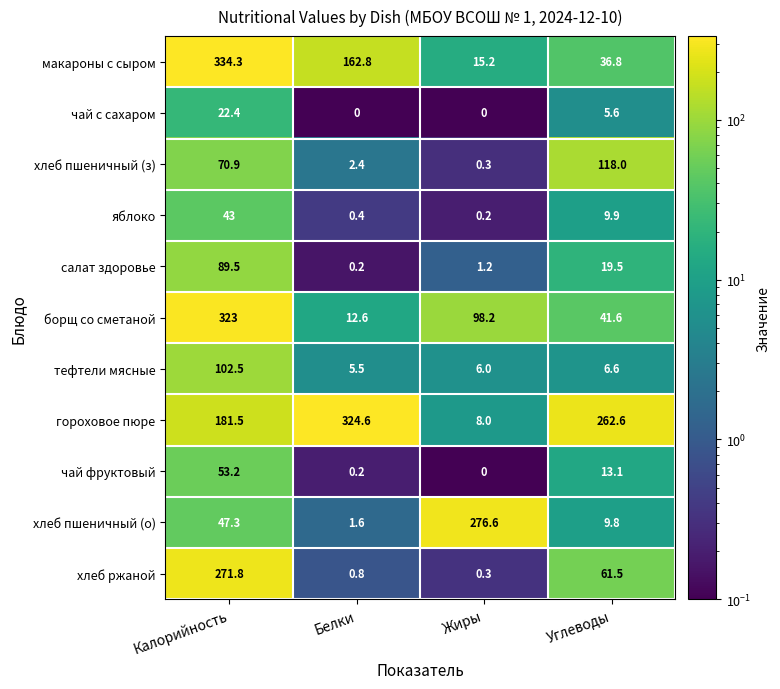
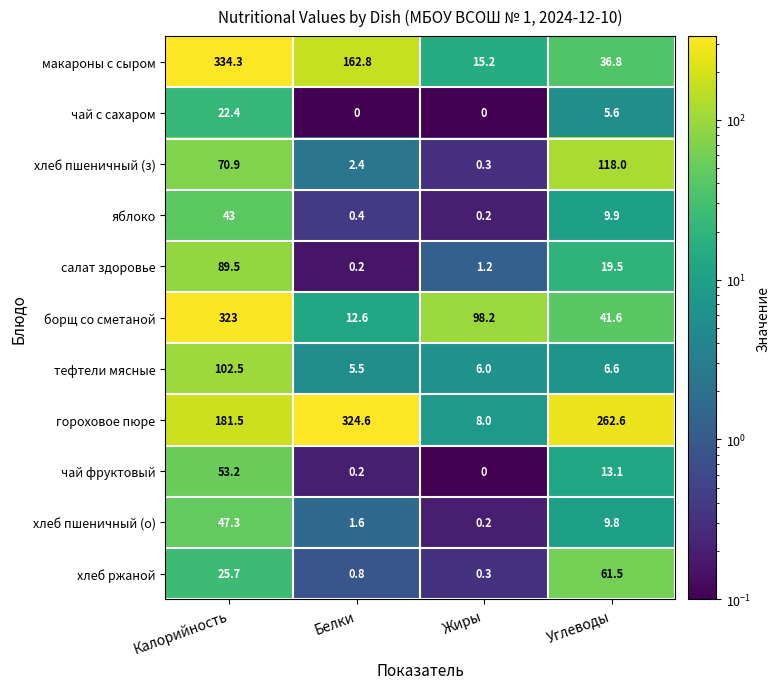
  {
    "макароны с сыром": {
      "Калорийность": 334.3,
      "Белки": 162.8,
      "Жиры": 15.2,
      "Углеводы": 36.8
    },
    "чай с сахаром": {
      "Калорийность": 22.4,
      "Белки": 0,
      "Жиры": 0,
      "Углеводы": 5.6
    },
    "хлеб пшеничный (з)": {
      "Калорийность": 70.9,
      "Белки": 2.4,
      "Жиры": 0.3,
      "Углеводы": 118.0
    },
    "яблоко": {
      "Калорийность": 43,
      "Белки": 0.4,
      "Жиры": 0.2,
      "Углеводы": 9.9
    },
    "салат здоровье": {
      "Калорийность": 89.5,
      "Белки": 0.2,
      "Жиры": 1.2,
      "Углеводы": 19.5
    },
    "борщ со сметаной": {
      "Калорийность": 323,
      "Белки": 12.6,
      "Жиры": 98.2,
      "Углеводы": 41.6
    },
    "тефтели мясные": {
      "Калорийность": 102.5,
      "Белки": 5.5,
      "Жиры": 6.0,
      "Углеводы": 6.6
    },
    "гороховое пюре": {
      "Калорийность": 181.5,
      "Белки": 324.6,
      "Жиры": 8.0,
      "Углеводы": 262.6
    },
    "чай фруктовый": {
      "Калорийность": 53.2,
      "Белки": 0.2,
      "Жиры": 0,
      "Углеводы": 13.1
    },
    "хлеб пшеничный (о)": {
      "Калорийность": 47.3,
      "Белки": 1.6,
-     "Жиры": 276.6,
+     "Жиры": 0.2,
      "Углеводы": 9.8
    },
    "хлеб ржаной": {
-     "Калорийность": 271.8,
+     "Калорийность": 25.7,
      "Белки": 0.8,
      "Жиры": 0.3,
      "Углеводы": 61.5
    }
  }
